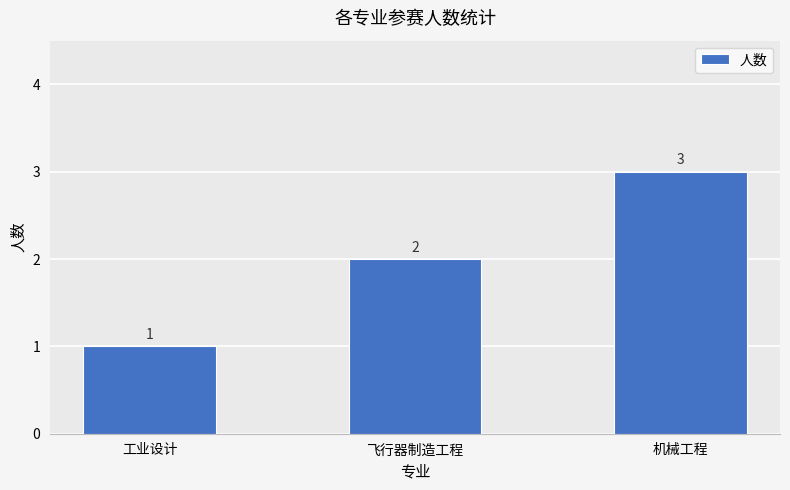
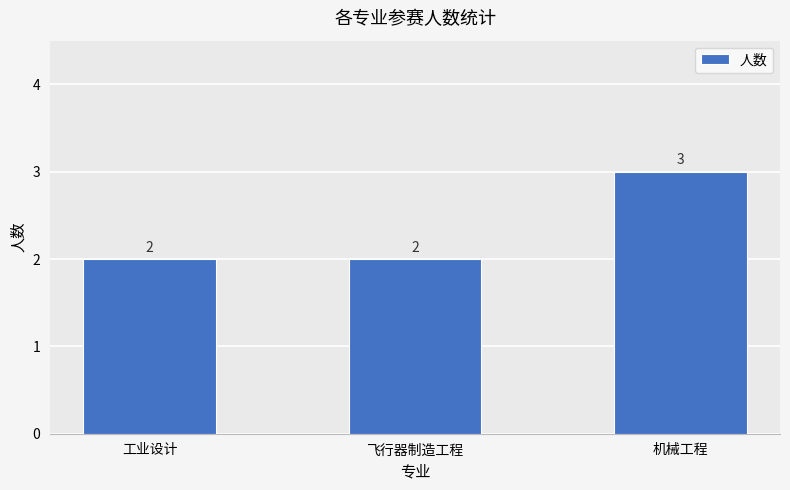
  {
-   "工业设计": 1,
+   "工业设计": 2,
    "飞行器制造工程": 2,
    "机械工程": 3
  }
